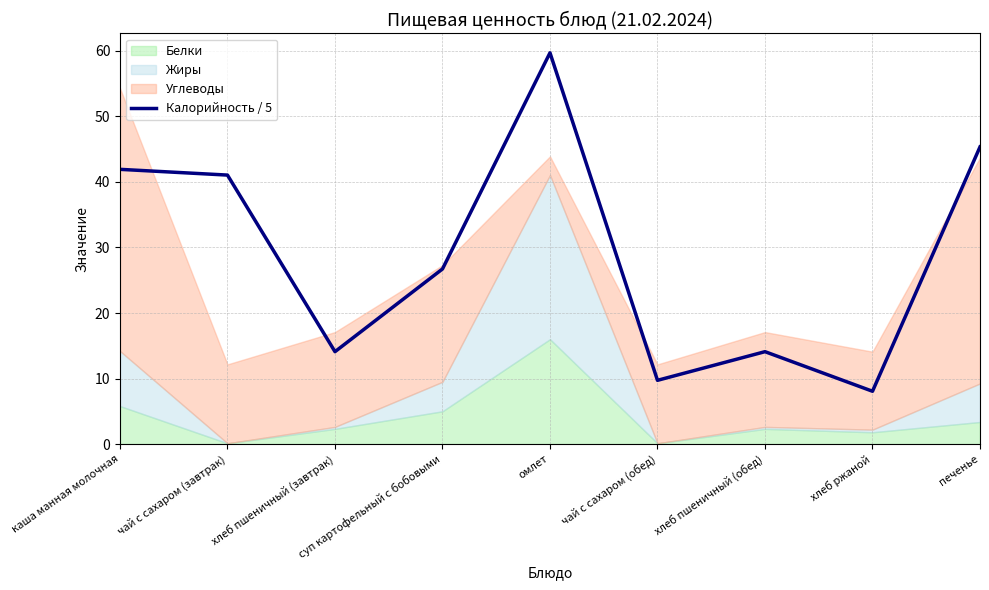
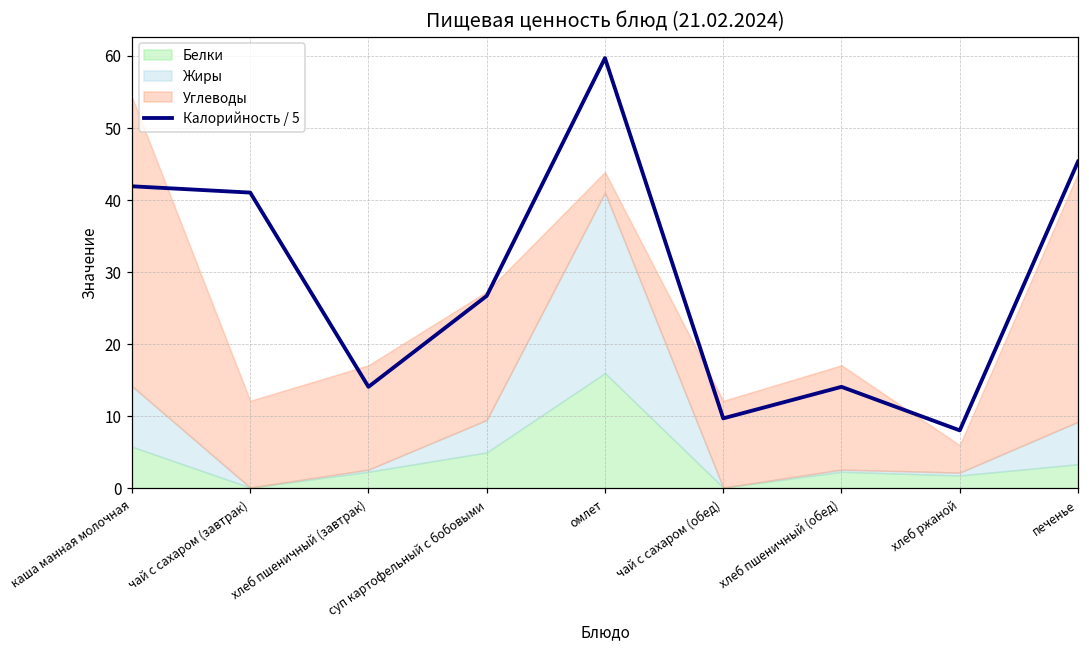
  {
    "Калорийность / 5": {
      "каша манная молочная": 42,
      "чай с сахаром (завтрак)": 41,
      "хлеб пшеничный (завтрак)": 14,
      "суп картофельный с бобовыми": 27,
      "омлет": 60,
      "чай с сахаром (обед)": 10,
      "хлеб пшеничный (обед)": 14,
      "хлеб ржаной": 8,
      "печенье": 45
    },
    "Углеводы": {
      "каша манная молочная": 40,
      "чай с сахаром (завтрак)": 12,
      "хлеб пшеничный (завтрак)": 14,
      "суп картофельный с бобовыми": 18,
      "омлет": 3,
      "чай с сахаром (обед)": 12,
      "хлеб пшеничный (обед)": 14,
-     "хлеб ржаной": 12,
+     "хлеб ржаной": 4,
      "печенье": 34
    }
  }
